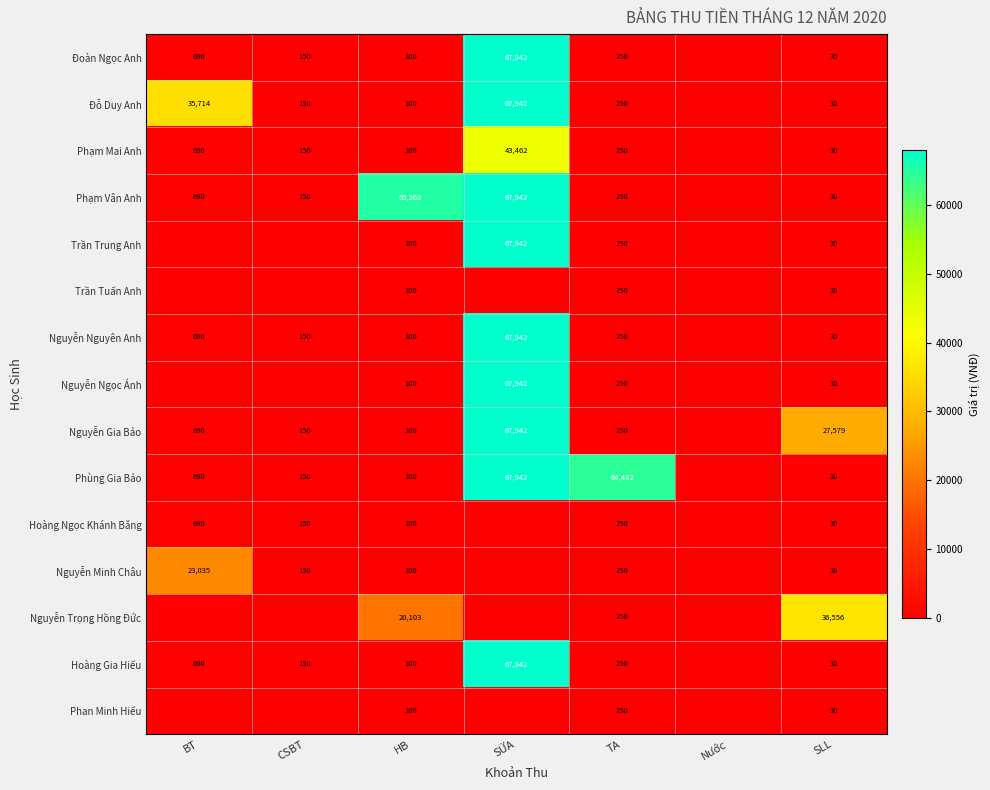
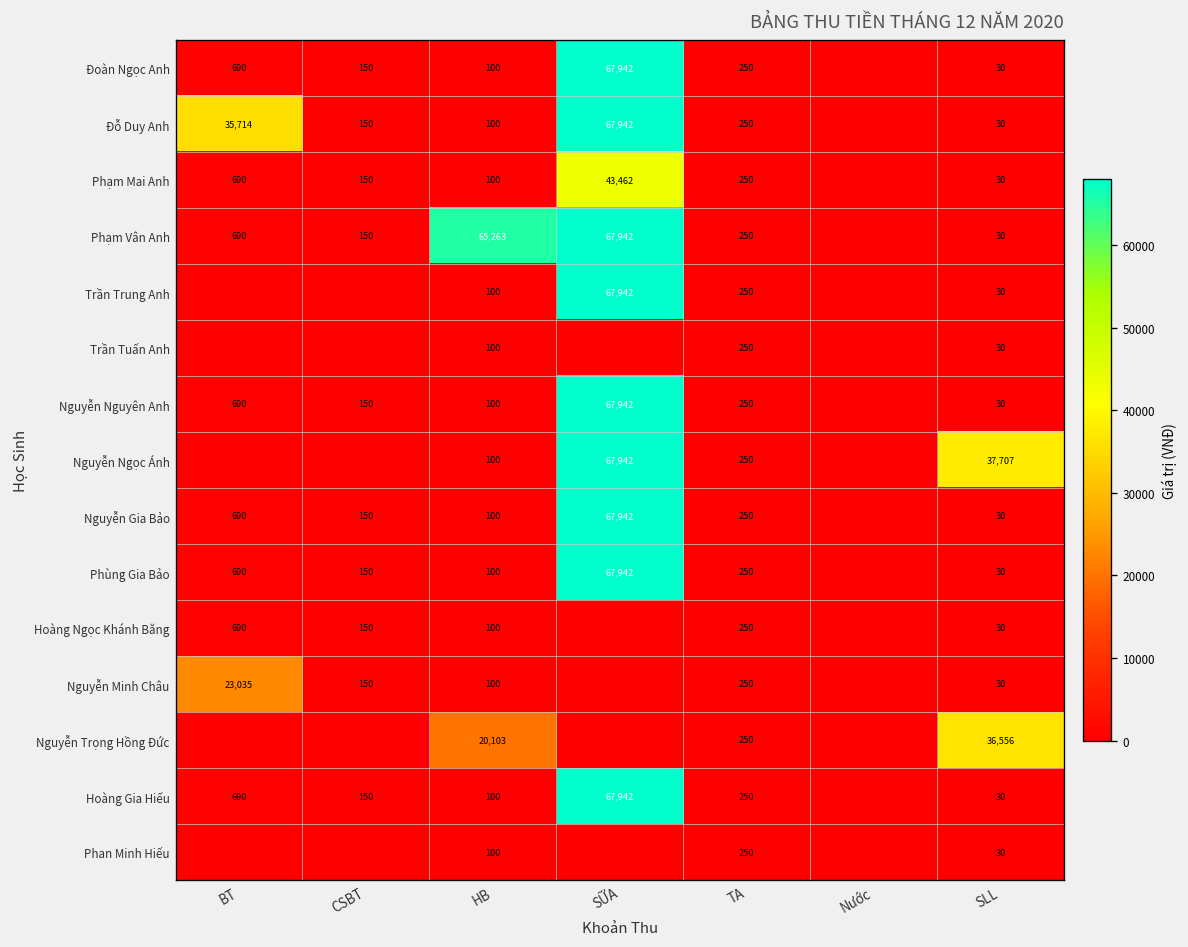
  {
    "Đoàn Ngọc Anh": {
      "BT": "690",
      "CSBT": "150",
      "HB": "100",
      "SỮA": "67,942",
      "TA": "250",
      "SLL": "30"
    },
    "Đỗ Duy Anh": {
      "BT": "35,714",
      "CSBT": "150",
      "HB": "100",
      "SỮA": "67,942",
      "TA": "250",
      "SLL": "30"
    },
    "Phạm Mai Anh": {
      "BT": "690",
      "CSBT": "150",
      "HB": "100",
      "SỮA": "43,462",
      "TA": "250",
      "SLL": "30"
    },
    "Phạm Vân Anh": {
      "BT": "690",
      "CSBT": "150",
      "HB": "65,263",
      "SỮA": "67,942",
      "TA": "250",
      "SLL": "30"
    },
    "Trần Trung Anh": {
      "HB": "100",
      "SỮA": "67,942",
      "TA": "250",
      "SLL": "30"
    },
    "Trần Tuấn Anh": {
      "HB": "100",
      "TA": "250",
      "SLL": "30"
    },
    "Nguyễn Nguyên Anh": {
      "BT": "690",
      "CSBT": "150",
      "HB": "100",
      "SỮA": "67,942",
      "TA": "250",
      "SLL": "30"
    },
    "Nguyễn Ngọc Ánh": {
      "HB": "100",
      "SỮA": "67,942",
      "TA": "250",
-     "SLL": "30"
+     "SLL": "37,707"
    },
    "Nguyễn Gia Bảo": {
      "BT": "690",
      "CSBT": "150",
      "HB": "100",
      "SỮA": "67,942",
      "TA": "250",
-     "SLL": "27,579"
+     "SLL": "30"
    },
    "Phùng Gia Bảo": {
      "BT": "690",
      "CSBT": "150",
      "HB": "100",
      "SỮA": "67,942",
-     "TA": "64,482",
+     "TA": "250",
      "SLL": "30"
    },
    "Hoàng Ngọc Khánh Băng": {
      "BT": "690",
      "CSBT": "150",
      "HB": "100",
      "TA": "250",
      "SLL": "30"
    },
    "Nguyễn Minh Châu": {
      "BT": "23,035",
      "CSBT": "150",
      "HB": "100",
      "TA": "250",
      "SLL": "30"
    },
    "Nguyễn Trọng Hồng Đức": {
      "HB": "20,103",
      "TA": "250",
      "SLL": "36,556"
    },
    "Hoàng Gia Hiếu": {
      "BT": "690",
      "CSBT": "150",
      "HB": "100",
      "SỮA": "67,942",
      "TA": "250",
      "SLL": "30"
    },
    "Phan Minh Hiếu": {
      "HB": "100",
      "TA": "250",
      "SLL": "30"
    }
  }
